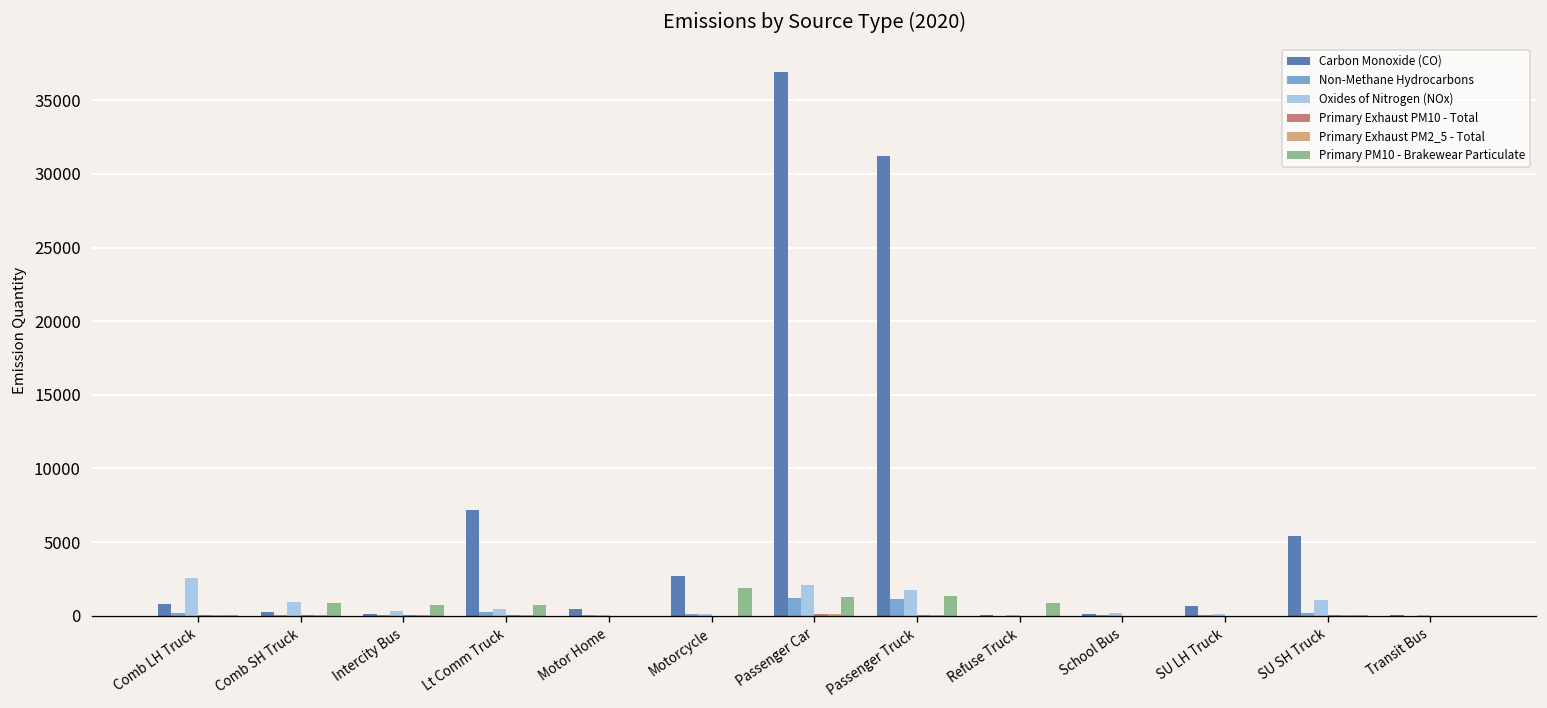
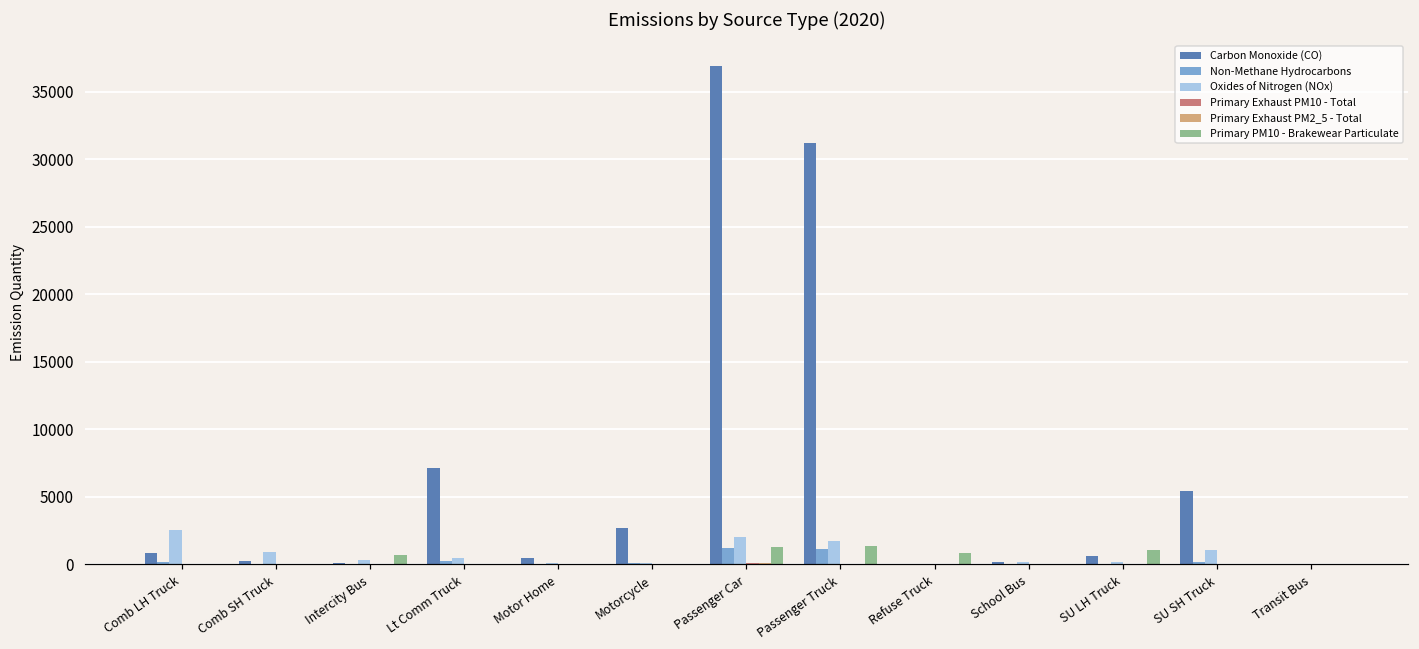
  {
    "Primary PM10 - Brakewear Particulate": {
-     "Comb SH Truck": 900,
+     "Comb SH Truck": 0,
      "Intercity Bus": 700,
-     "Lt Comm Truck": 700,
-     "Motorcycle": 1900,
+     "Lt Comm Truck": 0,
+     "Motorcycle": 0,
      "Passenger Car": 1300,
      "Passenger Truck": 1300,
      "Refuse Truck": 800,
-     "SU LH Truck": 0
+     "SU LH Truck": 1000
    }
  }
